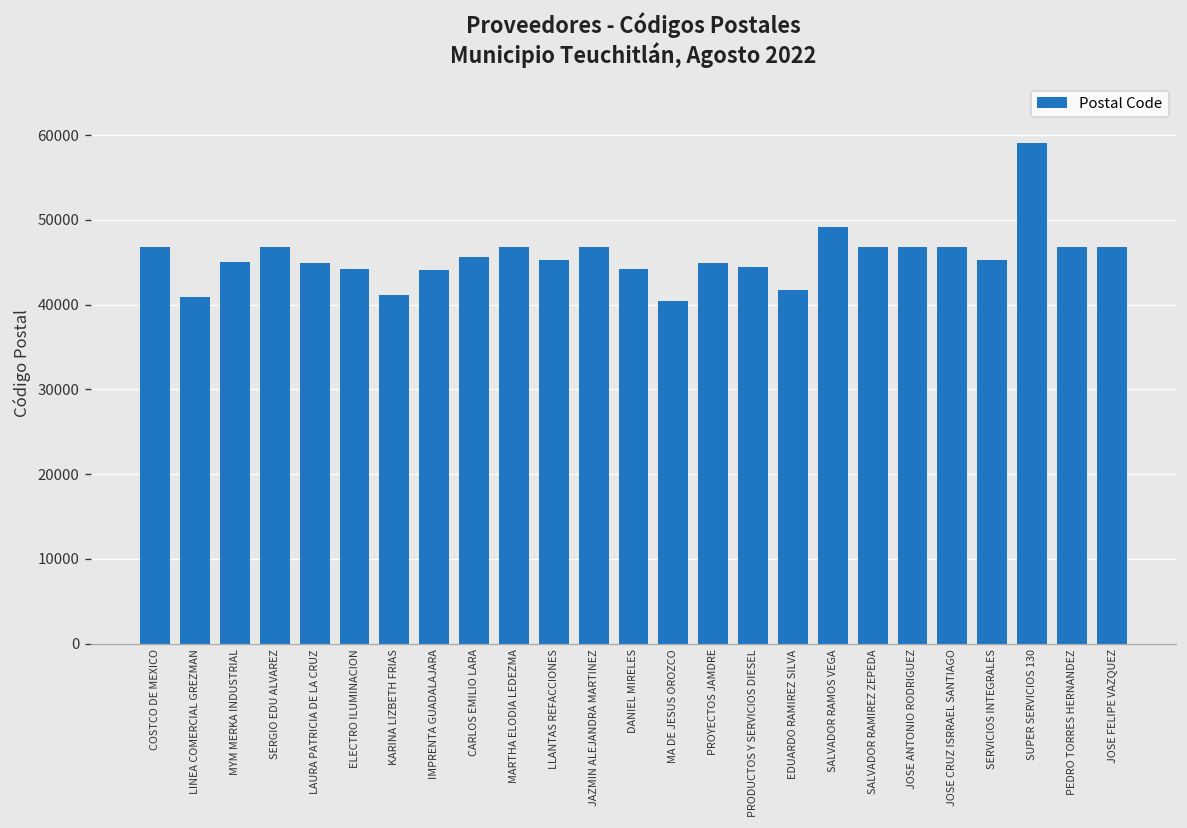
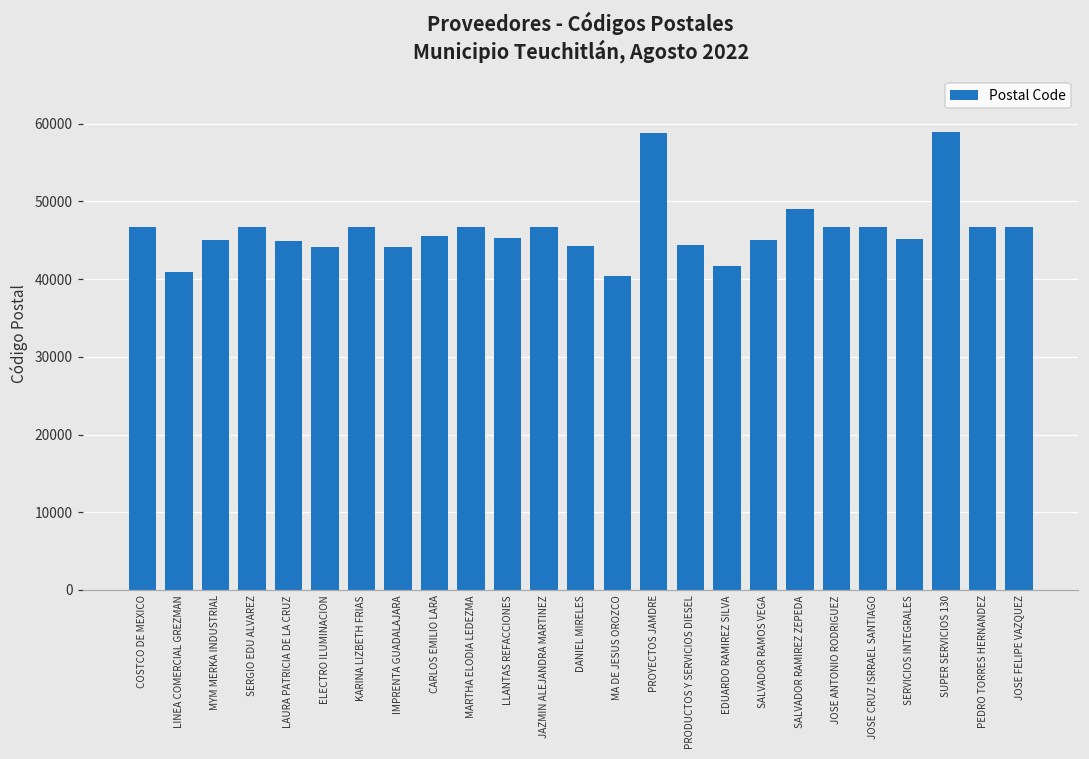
  {
    "COSTCO DE MEXICO": 47000,
    "LINEA COMERCIAL GREZMAN": 41000,
    "MYM MERKA INDUSTRIAL": 45000,
    "SERGIO EDU ALVAREZ": 47000,
    "LAURA PATRICIA DE LA CRUZ": 45000,
    "ELECTRO ILUMINACION": 44000,
-   "KARINA LIZBETH FRIAS": 41000,
+   "KARINA LIZBETH FRIAS": 47000,
    "IMPRENTA GUADALAJARA": 44000,
    "CARLOS EMILIO LARA": 46000,
    "MARTHA ELODIA LEDEZMA": 47000,
    "LLANTAS REFACCIONES": 45000,
    "JAZMIN ALEJANDRA MARTINEZ": 47000,
    "DANIEL MIRELES": 44000,
    "MA DE JESUS OROZCO": 40000,
-   "PROYECTOS JAMDRE": 45000,
+   "PROYECTOS JAMDRE": 59000,
    "PRODUCTOS Y SERVICIOS DIESEL": 44000,
    "EDUARDO RAMIREZ SILVA": 42000,
-   "SALVADOR RAMOS VEGA": 49000,
-   "SALVADOR RAMIREZ ZEPEDA": 47000,
+   "SALVADOR RAMOS VEGA": 45000,
+   "SALVADOR RAMIREZ ZEPEDA": 49000,
    "JOSE ANTONIO RODRIGUEZ": 47000,
    "JOSE CRUZ ISRRAEL SANTIAGO": 47000,
    "SERVICIOS INTEGRALES": 45000,
    "SUPER SERVICIOS 130": 59000,
    "PEDRO TORRES HERNANDEZ": 47000,
    "JOSE FELIPE VAZQUEZ": 47000
  }
